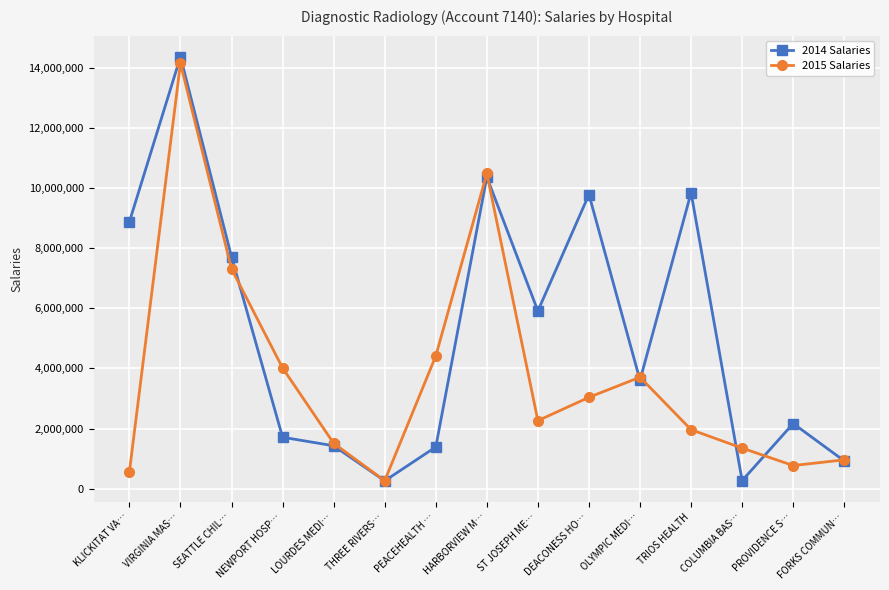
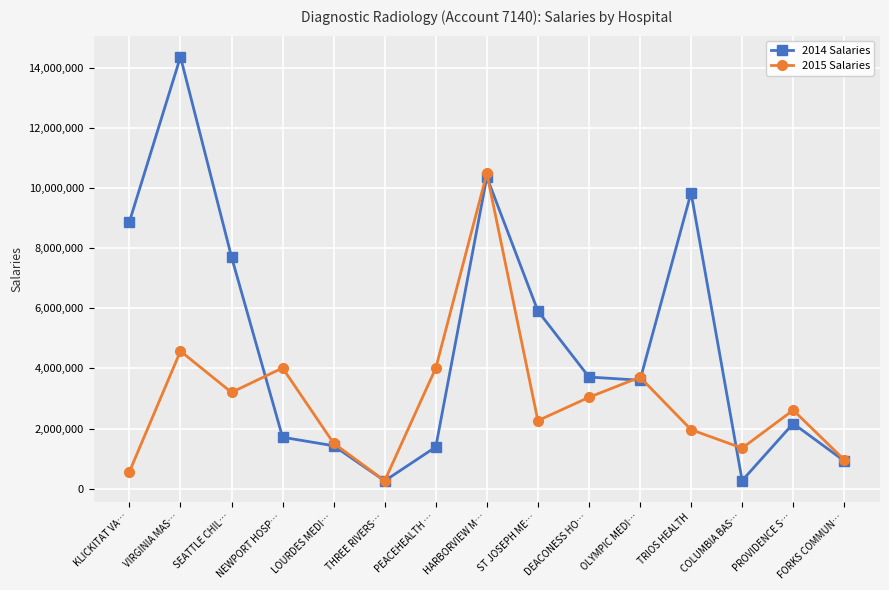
  {
    "2014 Salaries": {
      "KLICKITAT VA…": "8,900,000",
      "VIRGINIA MAS…": "14,400,000",
      "SEATTLE CHIL…": "7,700,000",
      "NEWPORT HOSP…": "1,700,000",
      "PEACEHEALTH …": "1,400,000",
      "HARBORVIEW M…": "10,400,000",
      "ST JOSEPH ME…": "5,900,000",
-     "DEACONESS HO…": "9,800,000",
+     "DEACONESS HO…": "3,700,000",
      "OLYMPIC MEDI…": "3,600,000",
      "TRIOS HEALTH": "9,800,000",
      "COLUMBIA BAS…": "300,000",
      "PROVIDENCE S…": "2,200,000"
    },
    "2015 Salaries": {
      "KLICKITAT VA…": "600,000",
-     "VIRGINIA MAS…": "14,200,000",
-     "SEATTLE CHIL…": "7,300,000",
+     "VIRGINIA MAS…": "4,600,000",
+     "SEATTLE CHIL…": "3,200,000",
      "NEWPORT HOSP…": "4,000,000",
-     "PEACEHEALTH …": "4,400,000",
+     "PEACEHEALTH …": "4,000,000",
      "HARBORVIEW M…": "10,500,000",
      "ST JOSEPH ME…": "2,300,000",
      "DEACONESS HO…": "3,000,000",
      "OLYMPIC MEDI…": "3,700,000",
      "TRIOS HEALTH": "2,000,000",
      "COLUMBIA BAS…": "1,300,000",
-     "PROVIDENCE S…": "800,000"
+     "PROVIDENCE S…": "2,600,000"
    }
  }
